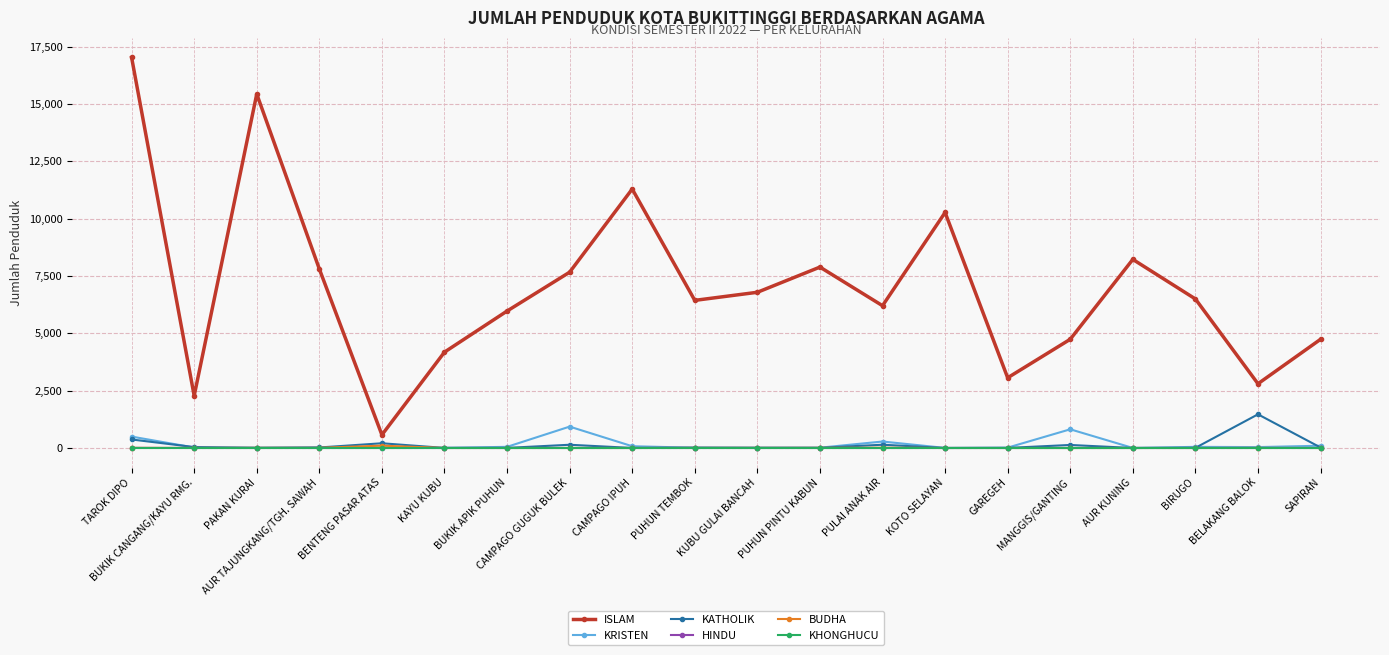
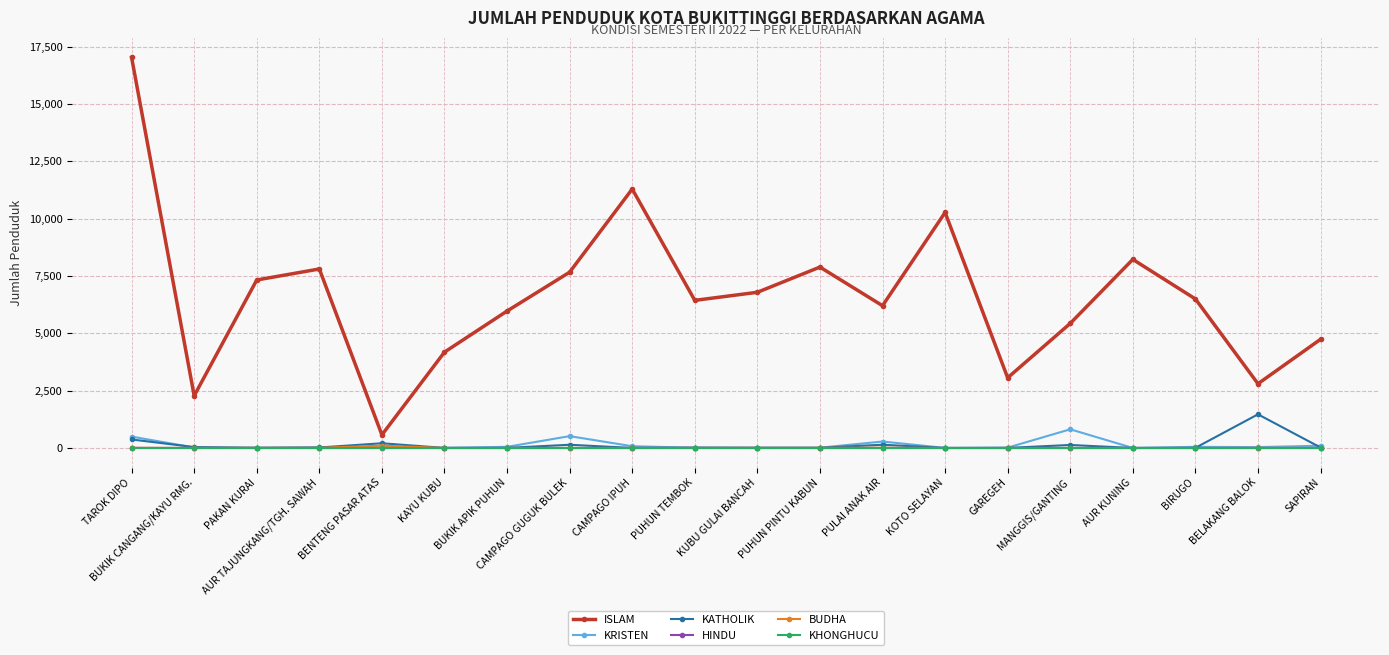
  {
    "ISLAM": {
      "TAROK DIPO": "17,000",
      "BUKIK CANGANG/KAYU RMG.": "2,300",
-     "PAKAN KURAI": "15,400",
+     "PAKAN KURAI": "7,300",
      "AUR TAJUNGKANG/TGH. SAWAH": "7,800",
      "BENTENG PASAR ATAS": "600",
      "KAYU KUBU": "4,200",
      "BUKIK APIK PUHUN": "6,000",
      "CAMPAGO GUGUK BULEK": "7,700",
      "CAMPAGO IPUH": "11,300",
      "PUHUN TEMBOK": "6,400",
      "KUBU GULAI BANCAH": "6,800",
      "PUHUN PINTU KABUN": "7,900",
      "PULAI ANAK AIR": "6,200",
      "KOTO SELAYAN": "10,300",
      "GAREGEH": "3,100",
-     "MANGGIS/GANTING": "4,700",
+     "MANGGIS/GANTING": "5,400",
      "AUR KUNING": "8,200",
      "BIRUGO": "6,500",
      "BELAKANG BALOK": "2,800",
      "SAPIRAN": "4,700"
    },
    "KRISTEN": {
      "TAROK DIPO": "500",
-     "CAMPAGO GUGUK BULEK": "900",
+     "CAMPAGO GUGUK BULEK": "500",
      "PULAI ANAK AIR": "300",
      "MANGGIS/GANTING": "800"
    },
    "KATHOLIK": {
      "TAROK DIPO": "400",
      "CAMPAGO GUGUK BULEK": "100",
      "PULAI ANAK AIR": "100",
      "MANGGIS/GANTING": "100",
      "BELAKANG BALOK": "1,500"
    }
  }
